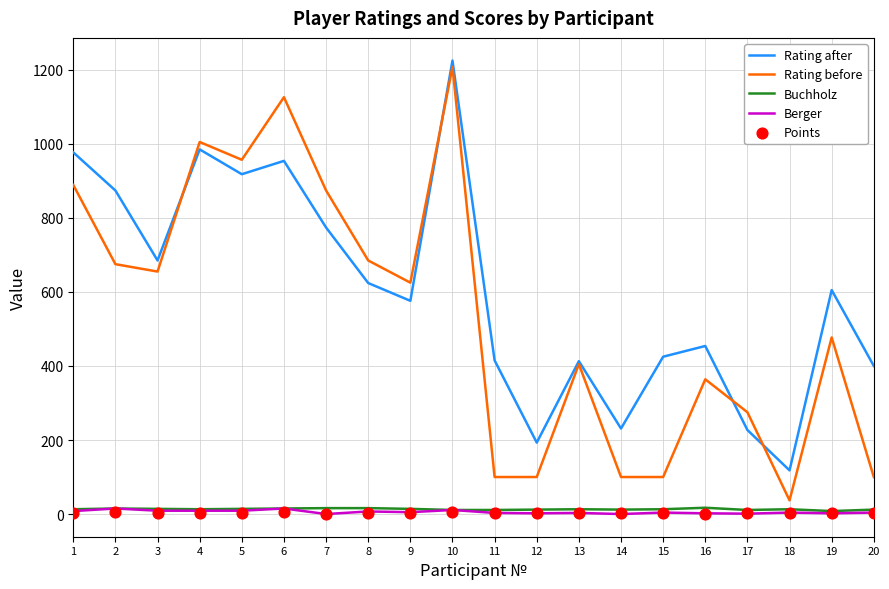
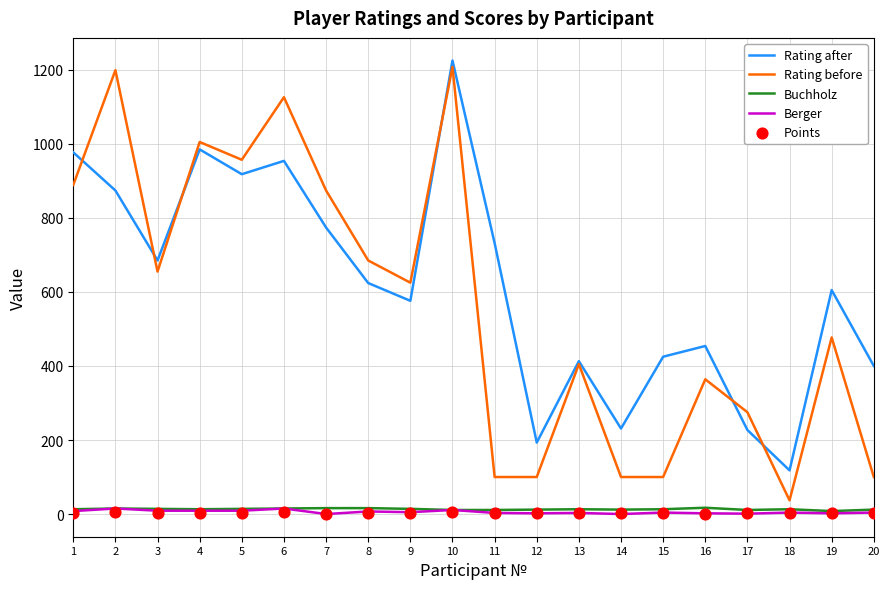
  {
    "Rating after": {
      "1": 980,
      "2": 870,
      "3": 690,
      "4": 990,
      "5": 920,
      "6": 950,
      "7": 770,
      "8": 620,
      "9": 580,
      "10": 1230,
-     "11": 420,
+     "11": 730,
      "12": 190,
      "13": 410,
      "14": 230,
      "15": 430,
      "16": 450,
      "17": 230,
      "18": 120,
      "19": 610,
      "20": 400
    },
    "Rating before": {
      "1": 890,
-     "2": 680,
+     "2": 1200,
      "3": 660,
      "4": 1010,
      "5": 960,
      "6": 1130,
      "7": 870,
      "8": 690,
      "9": 630,
      "10": 1210,
      "11": 100,
      "12": 100,
      "13": 410,
      "14": 100,
      "15": 100,
      "16": 360,
      "17": 280,
      "18": 40,
      "19": 480,
      "20": 100
    },
    "Buchholz": {
      "7": 20,
      "8": 20,
      "9": 10,
      "11": 10,
      "12": 10,
      "13": 10,
      "14": 10,
      "15": 10,
      "16": 20,
      "17": 10,
      "18": 10,
      "20": 10
    }
  }
